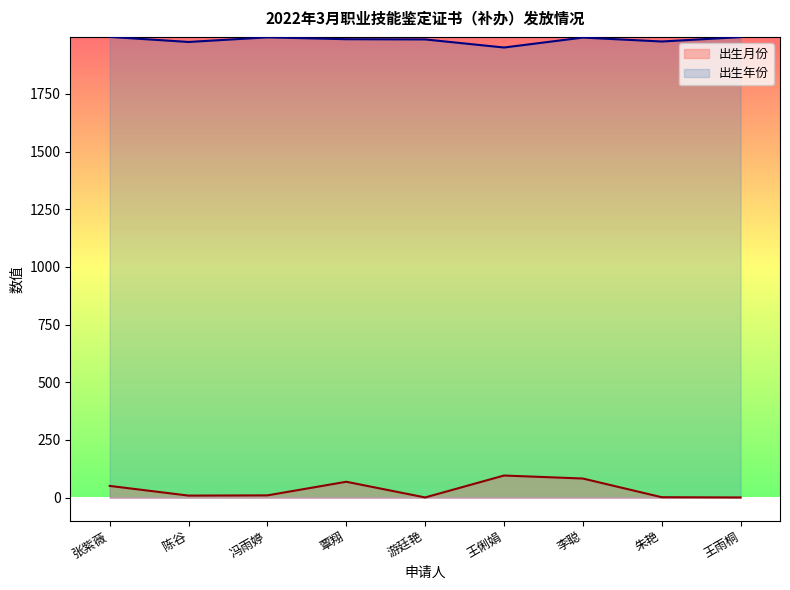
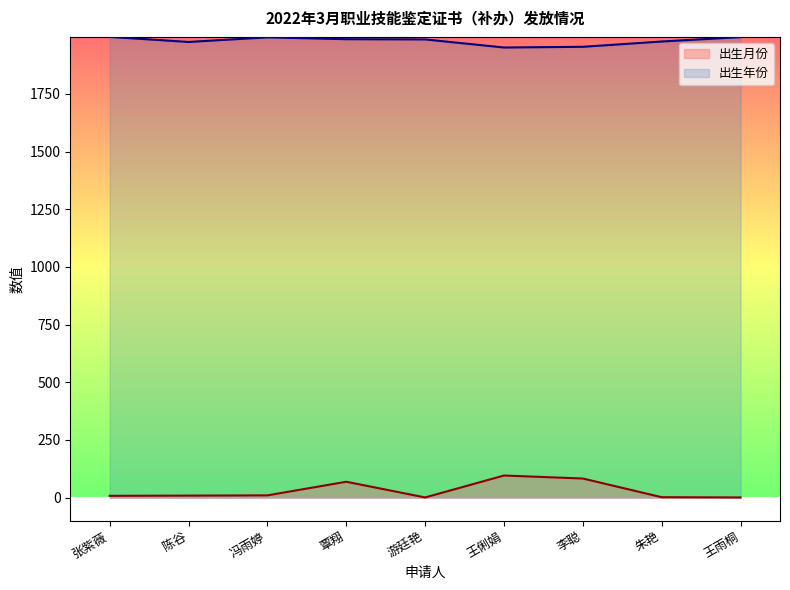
  {
    "出生月份": {
-     "张紫薇": 50,
+     "张紫薇": 10,
      "陈谷": 10,
      "冯雨婷": 10,
      "覃翔": 70,
      "游廷艳": 0,
      "王俐娟": 100,
      "李聪": 80,
      "朱艳": 0,
      "王雨桐": 0
    },
    "出生年份": {
      "张紫薇": 2000,
      "陈谷": 1980,
      "冯雨婷": 2000,
      "覃翔": 1990,
      "游廷艳": 1990,
      "王俐娟": 1950,
-     "李聪": 1990,
+     "李聪": 1950,
      "朱艳": 1980,
      "王雨桐": 2000
    }
  }
